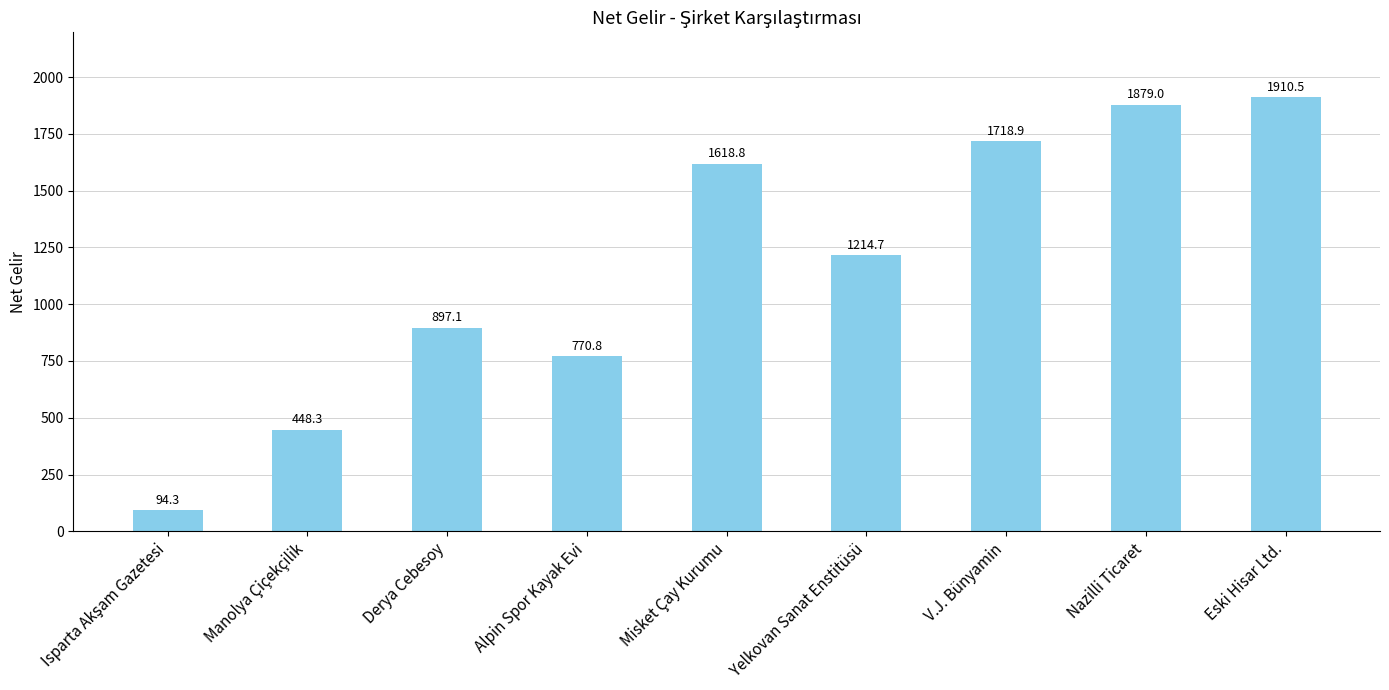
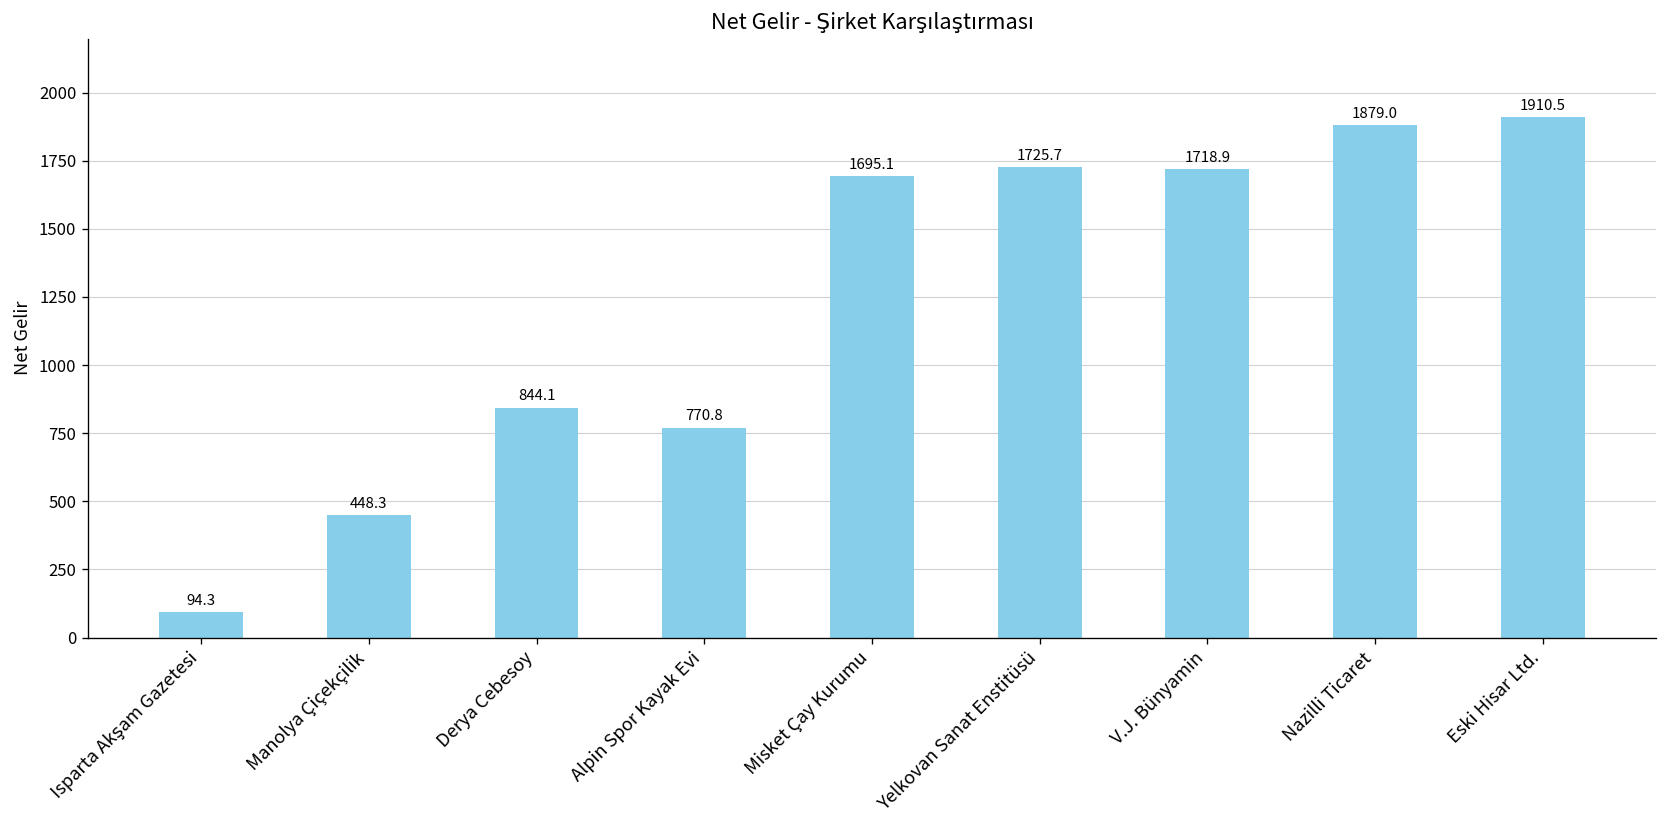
  {
    "Isparta Akşam Gazetesi": 94.3,
    "Manolya Çiçekçilik": 448.3,
-   "Derya Cebesoy": 897.1,
+   "Derya Cebesoy": 844.1,
    "Alpin Spor Kayak Evi": 770.8,
-   "Misket Çay Kurumu": 1618.8,
-   "Yelkovan Sanat Enstitüsü": 1214.7,
+   "Misket Çay Kurumu": 1695.1,
+   "Yelkovan Sanat Enstitüsü": 1725.7,
    "V.J. Bünyamin": 1718.9,
    "Nazilli Ticaret": 1879.0,
    "Eski Hisar Ltd.": 1910.5
  }
